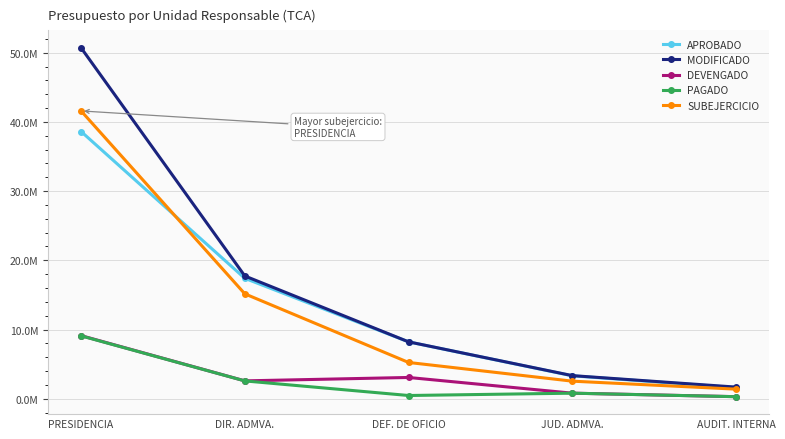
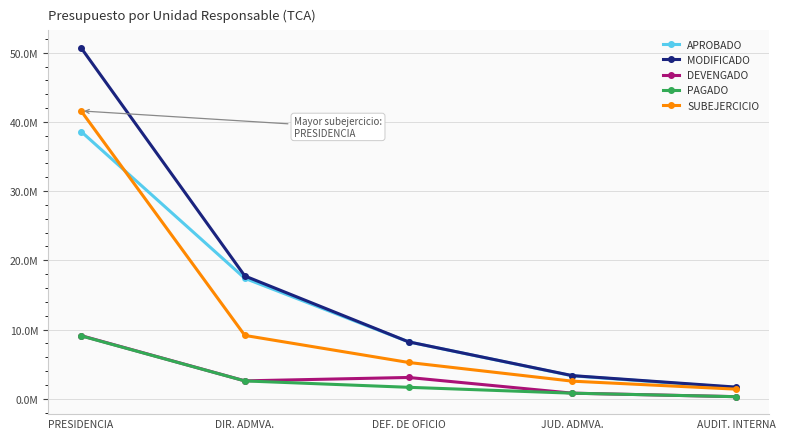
  {
    "APROBADO": {
      "PRESIDENCIA": 39000000
    },
    "MODIFICADO": {
      "PRESIDENCIA": 51000000
    },
    "DEVENGADO": {
      "DEF. DE OFICIO": 3000000
    },
    "PAGADO": {
-     "DEF. DE OFICIO": 0
+     "DEF. DE OFICIO": 2000000
    },
    "SUBEJERCICIO": {
      "PRESIDENCIA": 42000000,
-     "DIR. ADMVA.": 15000000,
+     "DIR. ADMVA.": 9000000,
      "DEF. DE OFICIO": 5000000,
      "JUD. ADMVA.": 3000000
    }
  }
